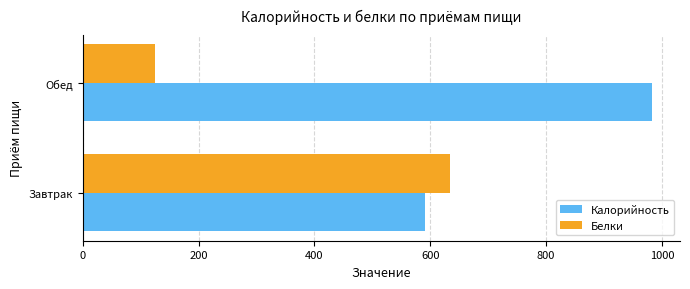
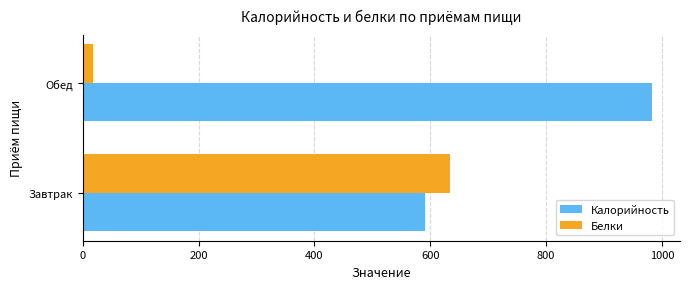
  {
    "Калорийность": {
      "Обед": 980,
      "Завтрак": 590
    },
    "Белки": {
-     "Обед": 130,
+     "Обед": 20,
      "Завтрак": 630
    }
  }
